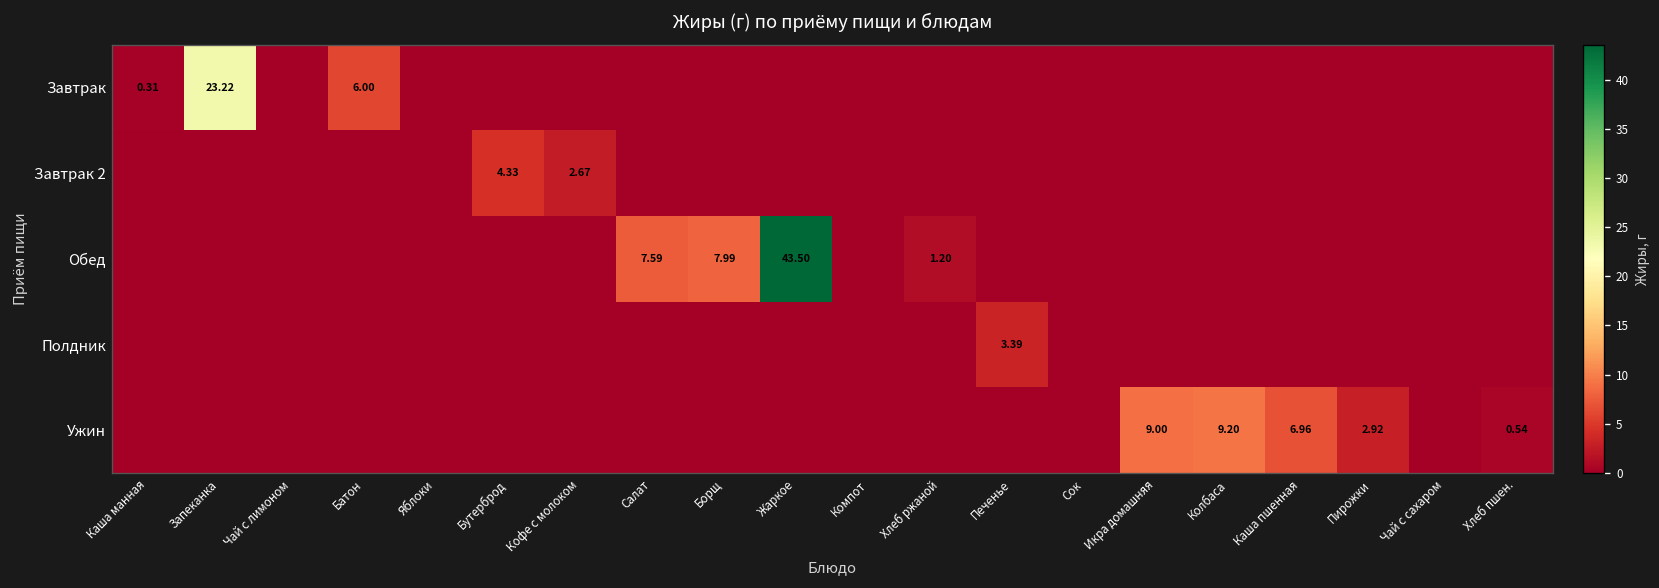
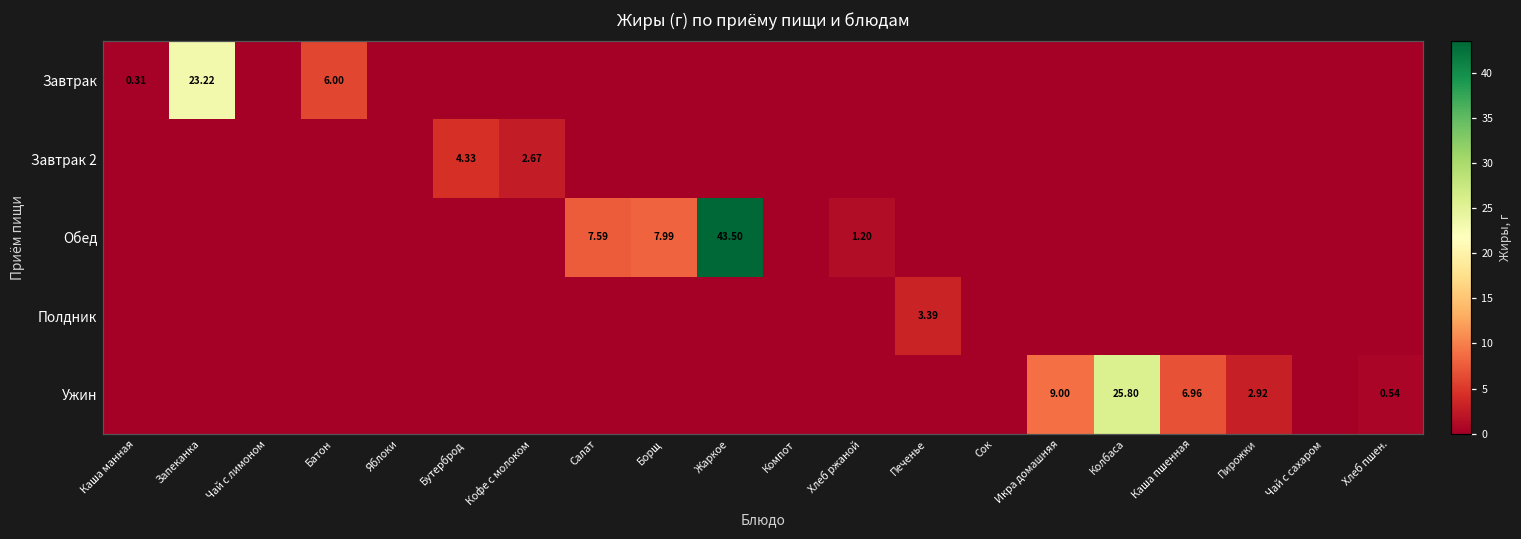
  {
    "Завтрак": {
      "Каша манная": 0.31,
      "Запеканка": 23.22,
      "Батон": 6.00
    },
    "Завтрак 2": {
      "Бутерброд": 4.33,
      "Кофе с молоком": 2.67
    },
    "Обед": {
      "Салат": 7.59,
      "Борщ": 7.99,
      "Жаркое": 43.50,
      "Хлеб ржаной": 1.20
    },
    "Полдник": {
      "Печенье": 3.39
    },
    "Ужин": {
      "Икра домашняя": 9.00,
-     "Колбаса": 9.20,
+     "Колбаса": 25.80,
      "Каша пшенная": 6.96,
      "Пирожки": 2.92,
      "Хлеб пшен.": 0.54
    }
  }
